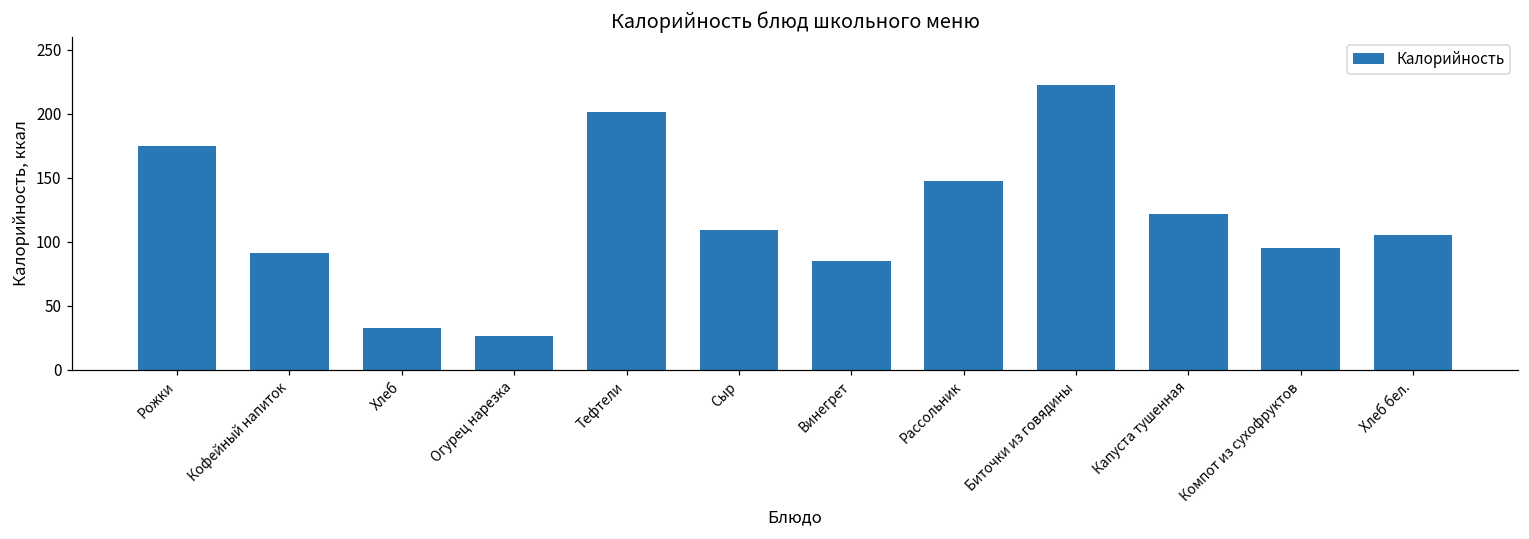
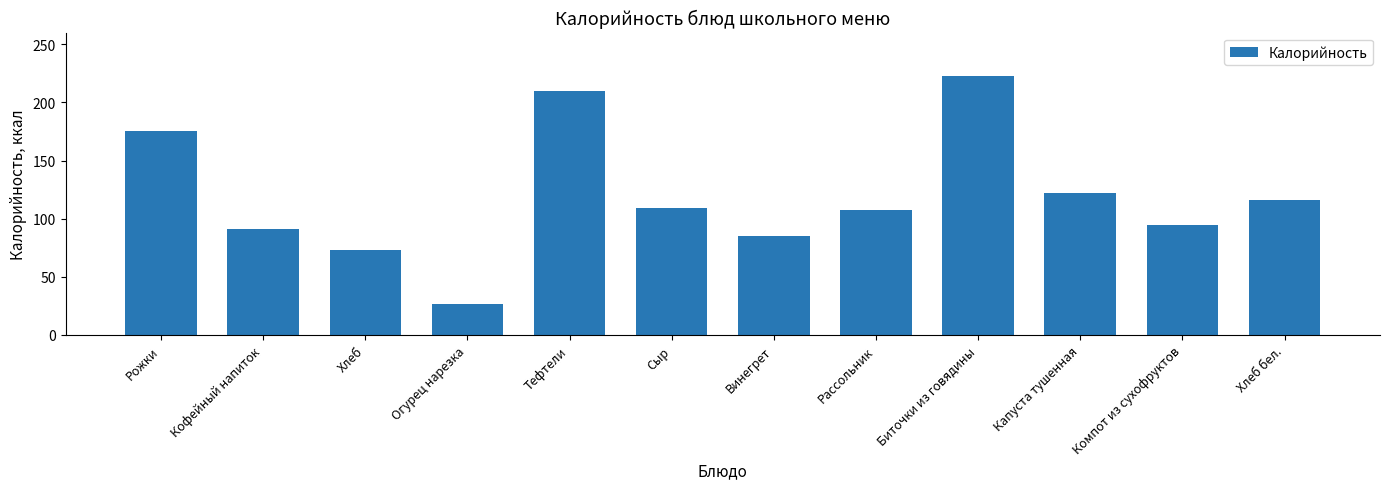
  {
    "Рожки": 175,
    "Кофейный напиток": 91,
-   "Хлеб": 32,
+   "Хлеб": 74,
    "Огурец нарезка": 26,
-   "Тефтели": 201,
+   "Тефтели": 210,
    "Сыр": 109,
    "Винегрет": 85,
-   "Рассольник": 147,
+   "Рассольник": 107,
    "Биточки из говядины": 223,
    "Капуста тушенная": 122,
    "Компот из сухофруктов": 95,
-   "Хлеб бел.": 105
+   "Хлеб бел.": 116
  }
